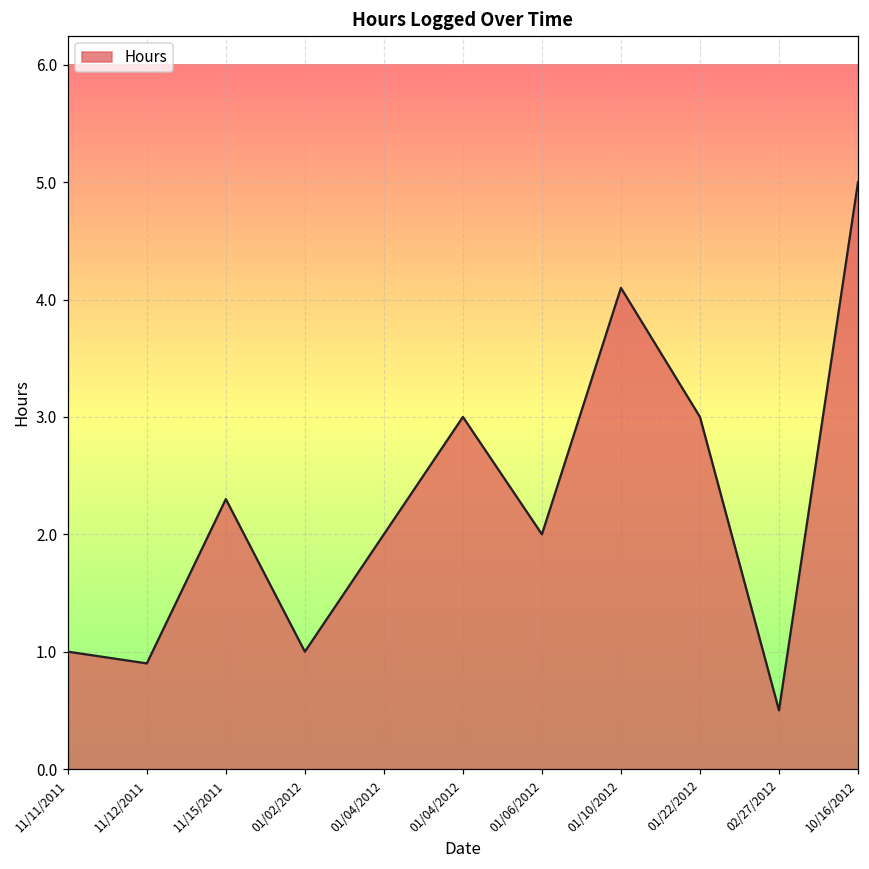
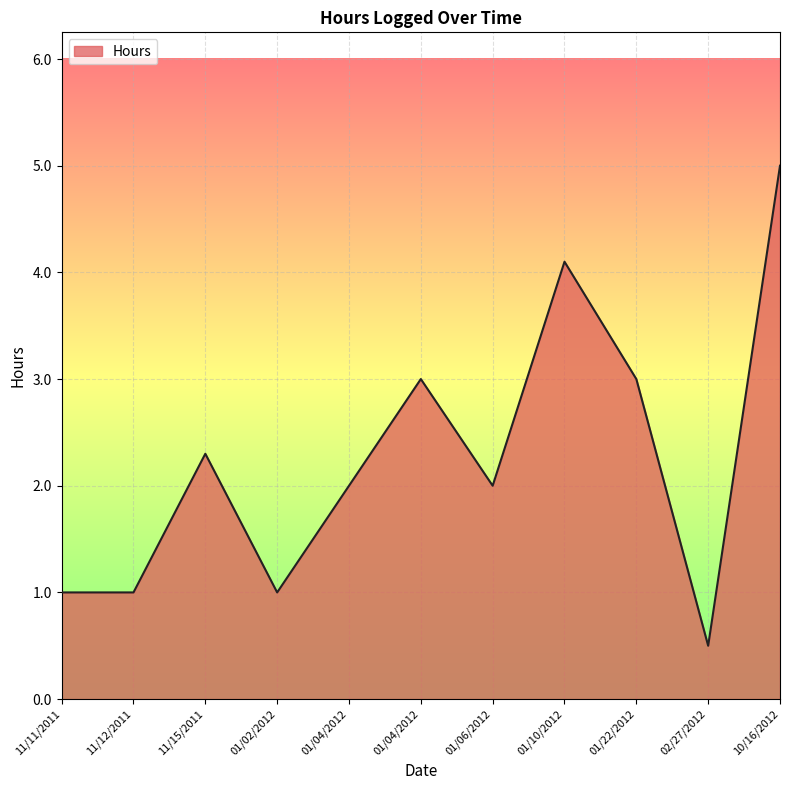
  {
    "11/11/2011": 1.0,
-   "11/12/2011": 0.9,
+   "11/12/2011": 1.0,
    "11/15/2011": 2.3,
    "01/02/2012": 1.0,
    "01/06/2012": 2.0,
    "01/10/2012": 4.1,
    "01/22/2012": 3.0,
    "02/27/2012": 0.5,
    "10/16/2012": 5.0
  }
